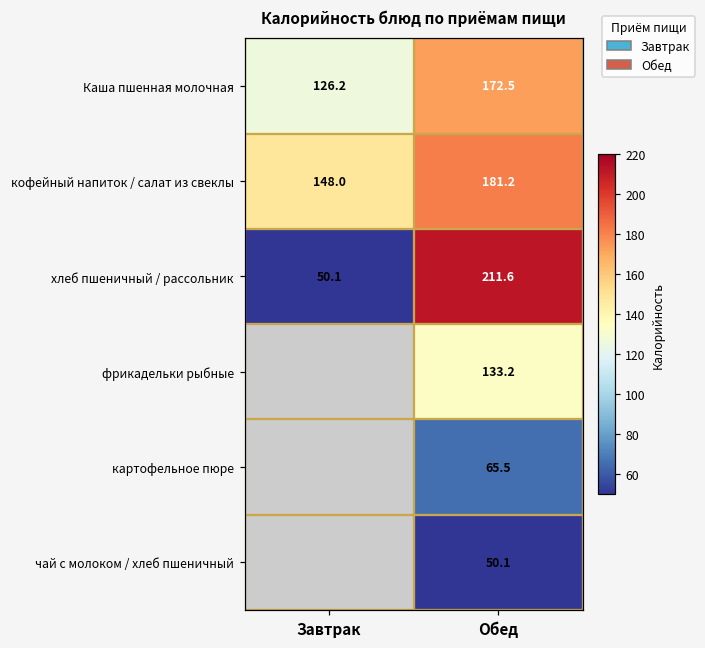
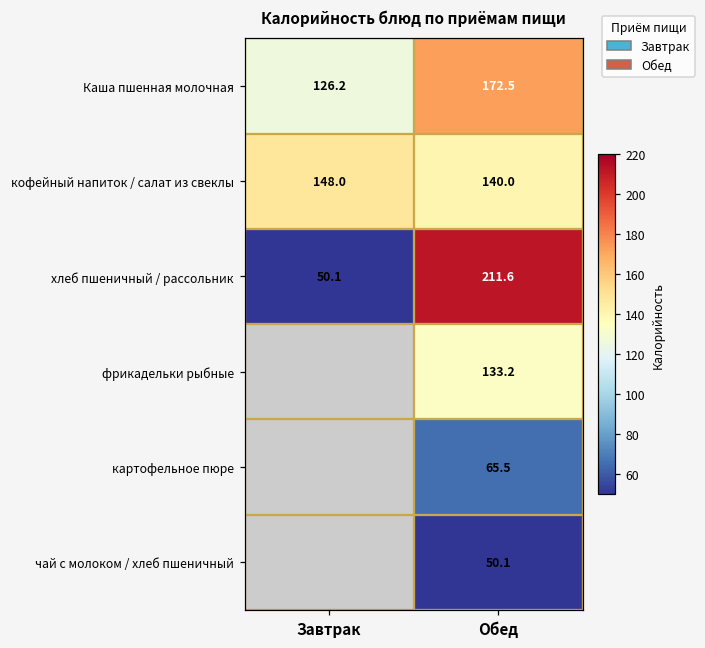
  {
    "Каша пшенная молочная": {
      "Завтрак": 126.2,
      "Обед": 172.5
    },
    "кофейный напиток / салат из свеклы": {
      "Завтрак": 148.0,
-     "Обед": 181.2
+     "Обед": 140.0
    },
    "хлеб пшеничный / рассольник": {
      "Завтрак": 50.1,
      "Обед": 211.6
    },
    "фрикадельки рыбные": {
      "Обед": 133.2
    },
    "картофельное пюре": {
      "Обед": 65.5
    },
    "чай с молоком / хлеб пшеничный": {
      "Обед": 50.1
    }
  }
